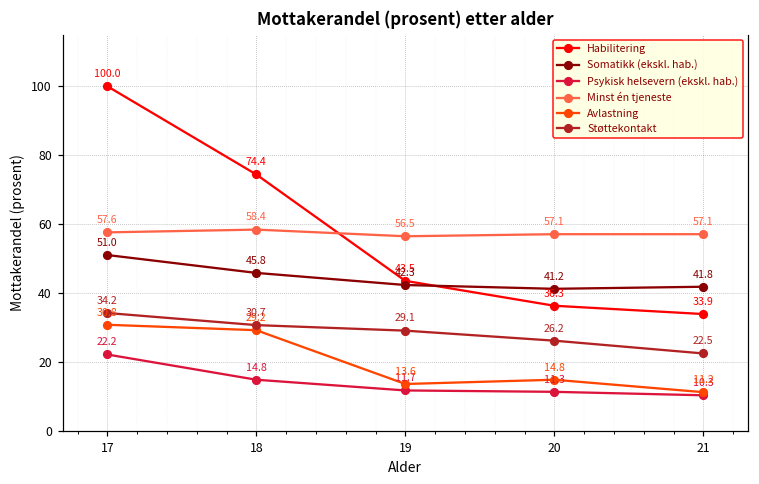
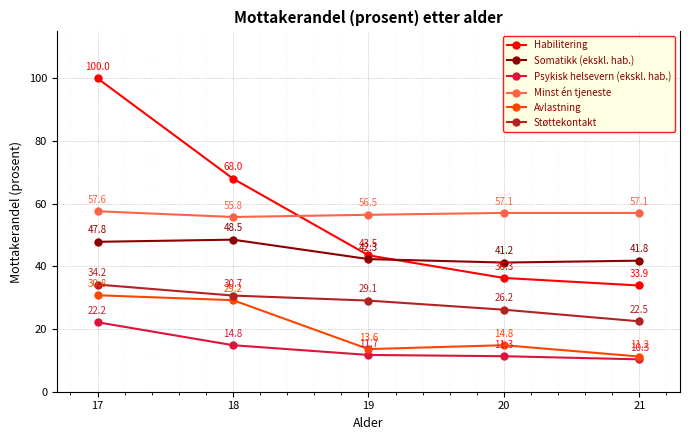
  {
    "Habilitering": {
      "17": 100.0,
-     "18": 74.4,
+     "18": 68.0,
      "21": 33.9
    },
    "Somatikk (ekskl. hab.)": {
-     "17": 51.0,
-     "18": 45.8,
+     "17": 47.8,
+     "18": 48.5,
      "20": 41.2,
      "21": 41.8
    },
    "Minst én tjeneste": {
      "17": 57.6,
-     "18": 58.4,
+     "18": 55.8,
      "19": 56.5,
      "20": 57.1,
      "21": 57.1
    },
    "Avlastning": {
      "20": 14.8
    }
  }
